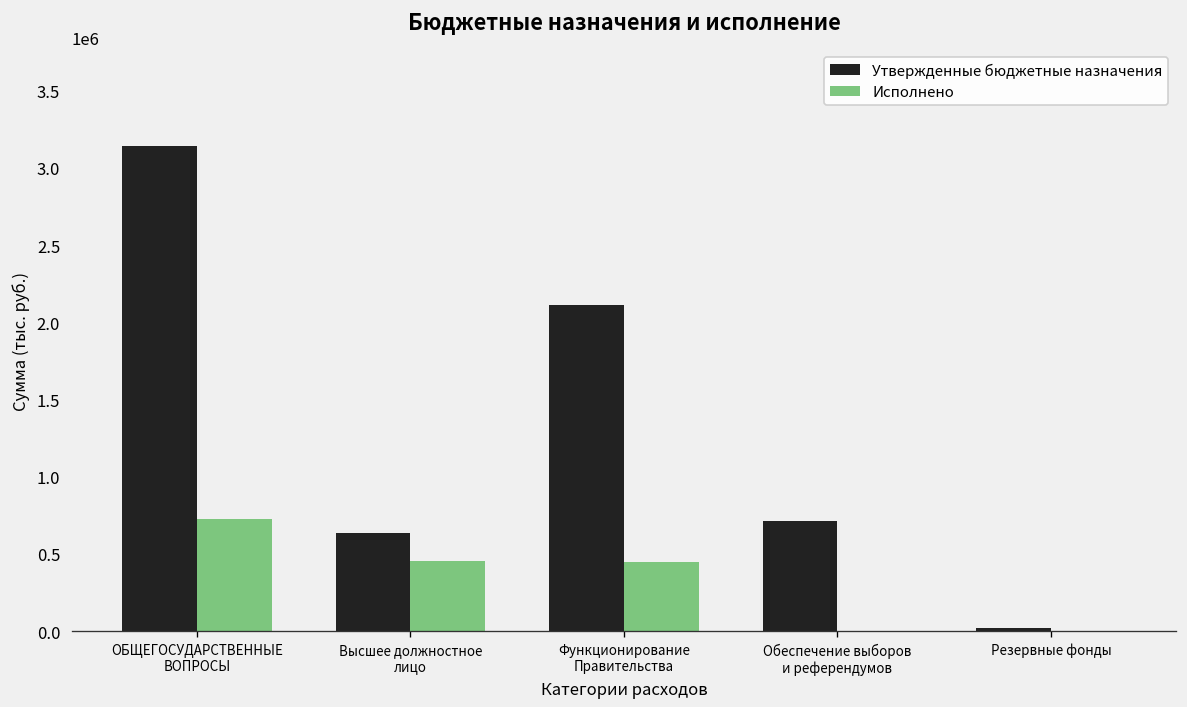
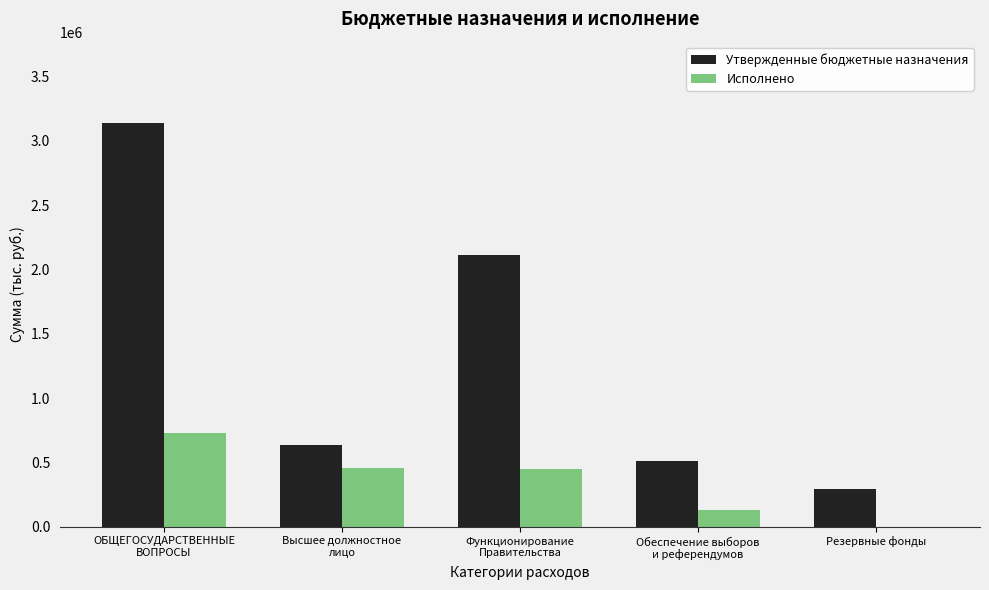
  {
    "Утвержденные бюджетные назначения": {
      "ОБЩЕГОСУДАРСТВЕННЫЕ ВОПРОСЫ": 3140000,
      "Высшее должностное лицо": 640000,
      "Функционирование Правительства": 2110000,
-     "Обеспечение выборов и референдумов": 710000,
-     "Резервные фонды": 20000
+     "Обеспечение выборов и референдумов": 510000,
+     "Резервные фонды": 300000
    },
    "Исполнено": {
      "ОБЩЕГОСУДАРСТВЕННЫЕ ВОПРОСЫ": 730000,
      "Высшее должностное лицо": 460000,
      "Функционирование Правительства": 450000,
-     "Обеспечение выборов и референдумов": 0,
+     "Обеспечение выборов и референдумов": 130000,
      "Резервные фонды": 0
    }
  }
